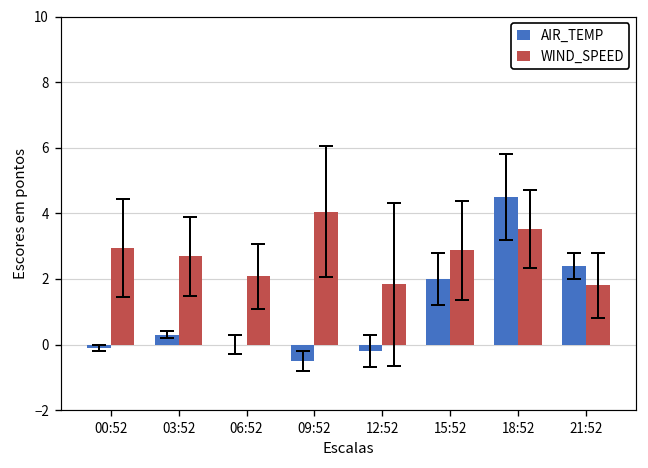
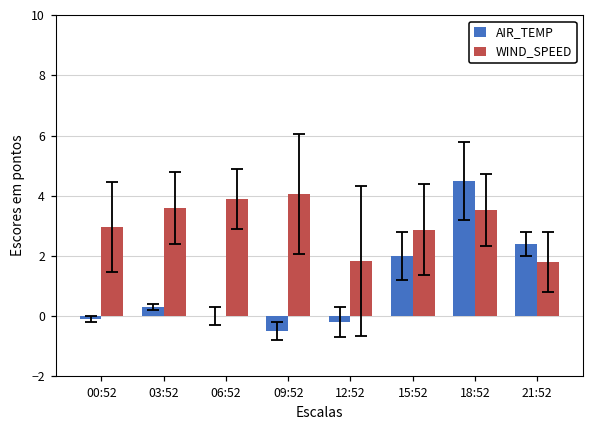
  {
    "WIND_SPEED": {
      "00:52": 2.9,
-     "03:52": 2.7,
-     "06:52": 2.1,
+     "03:52": 3.6,
+     "06:52": 3.9,
      "09:52": 4.1,
      "12:52": 1.8,
      "15:52": 2.9,
      "18:52": 3.5,
      "21:52": 1.8
    }
  }
